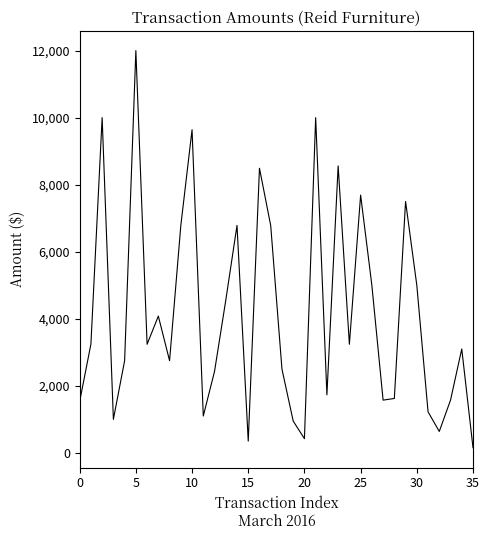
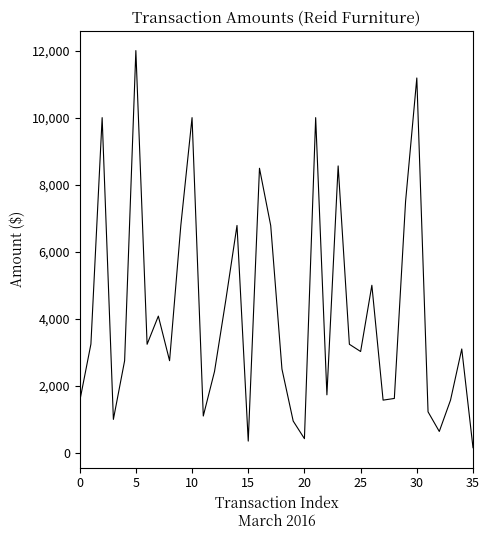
  {
    "0": "1,500",
    "5": "12,000",
-   "10": "9,600",
+   "10": "10,000",
    "15": "400",
    "20": "400",
-   "25": "7,700",
-   "30": "5,000",
+   "25": "3,000",
+   "30": "11,200",
    "35": "200"
  }
